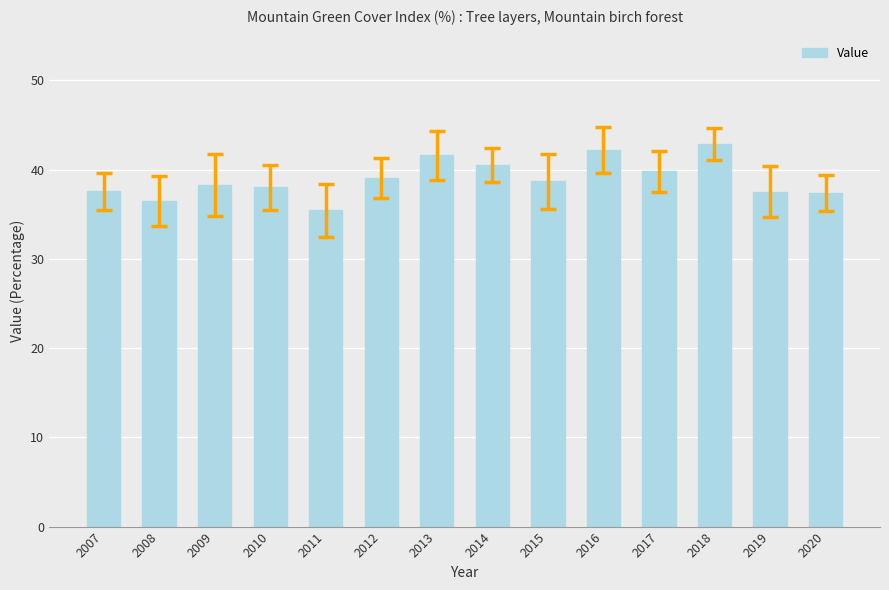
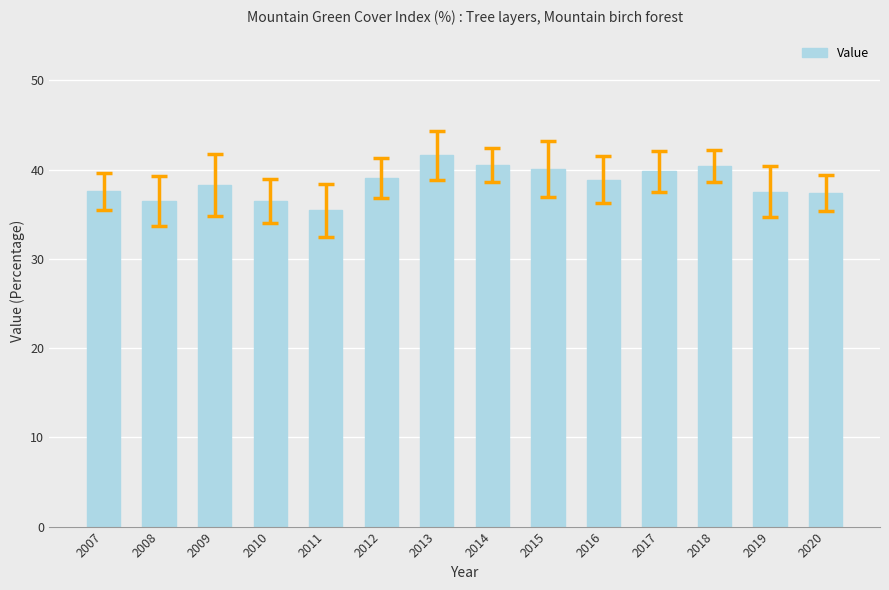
  {
    "Value": {
      "2007": 38,
      "2008": 37,
      "2009": 38,
-     "2010": 38,
+     "2010": 36,
      "2011": 35,
      "2012": 39,
      "2013": 42,
      "2014": 40,
-     "2015": 39,
-     "2016": 42,
+     "2015": 40,
+     "2016": 39,
      "2017": 40,
-     "2018": 43,
+     "2018": 40,
      "2019": 38,
      "2020": 37
    }
  }
